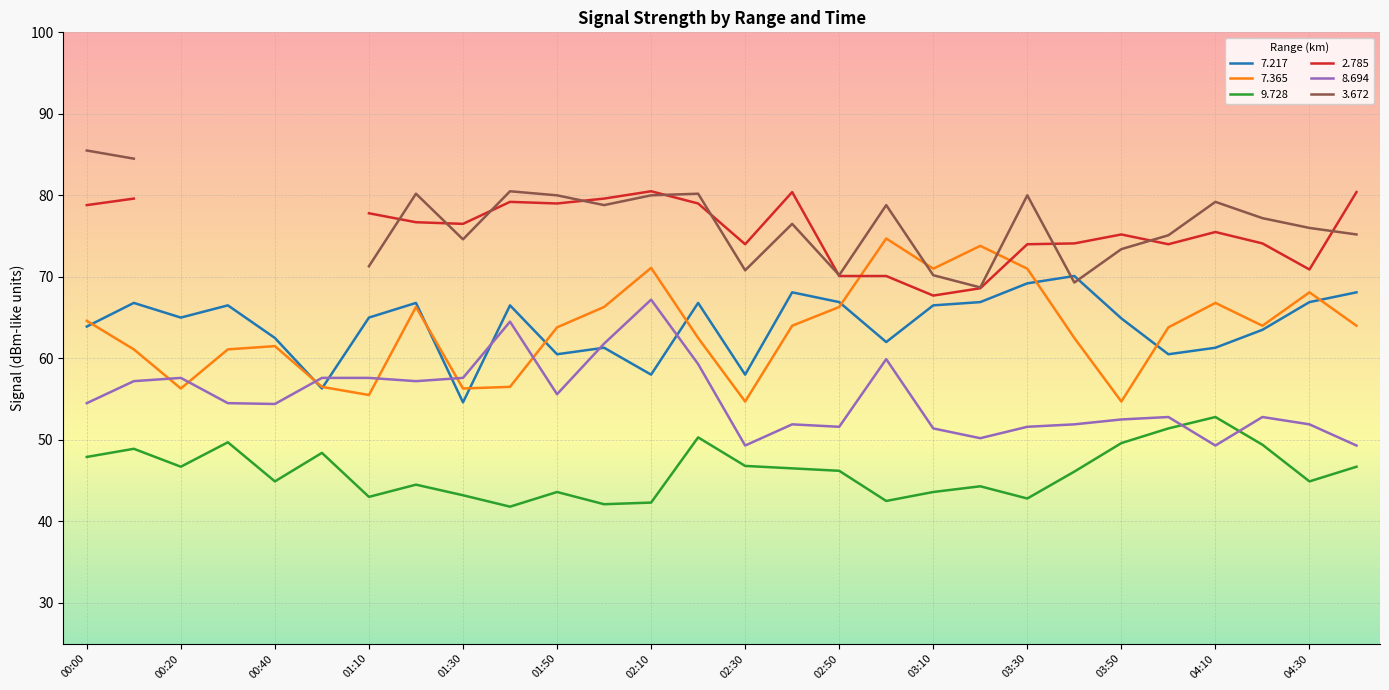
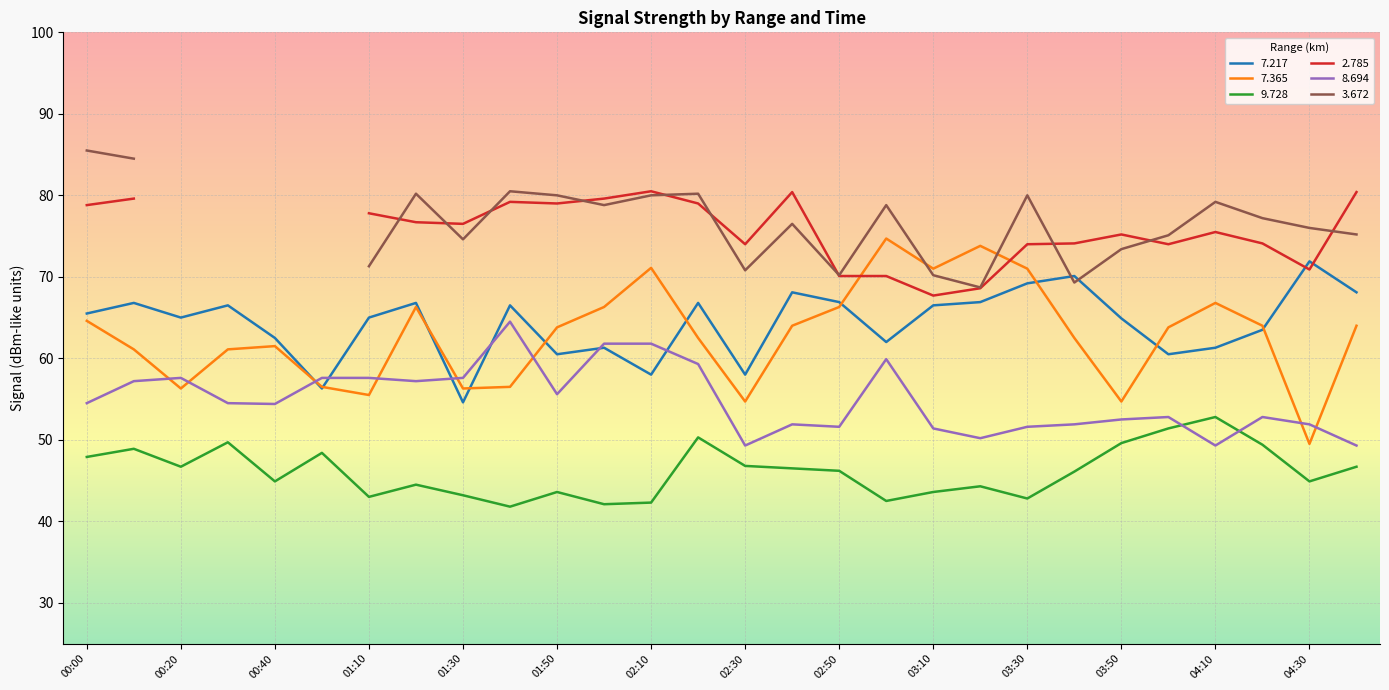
  {
    "7.217": {
-     "00:00": 64,
+     "00:00": 66,
      "00:20": 65,
      "00:40": 63,
      "01:10": 65,
      "01:30": 55,
      "01:50": 61,
      "02:10": 58,
      "02:30": 58,
      "02:50": 67,
      "03:10": 67,
      "03:30": 69,
      "03:50": 65,
      "04:10": 61,
-     "04:30": 67
+     "04:30": 72
    },
    "7.365": {
      "00:00": 65,
      "00:20": 56,
      "00:40": 62,
      "01:10": 56,
      "01:30": 56,
      "01:50": 64,
      "02:10": 71,
      "02:30": 55,
      "02:50": 66,
      "03:10": 71,
      "03:30": 71,
      "03:50": 55,
      "04:10": 67,
-     "04:30": 68
+     "04:30": 50
    },
    "9.728": {
      "00:00": 48,
      "00:20": 47,
      "00:40": 45,
      "01:10": 43,
      "01:30": 43,
      "01:50": 44,
      "02:10": 42,
      "02:30": 47,
      "02:50": 46,
      "03:10": 44,
      "03:30": 43,
      "03:50": 50,
      "04:10": 53,
      "04:30": 45
    },
    "2.785": {
      "00:00": 79,
      "01:10": 78,
      "01:30": 77,
      "01:50": 79,
      "02:10": 81,
      "02:30": 74,
      "03:10": 68,
      "03:30": 74,
      "03:50": 75,
      "04:10": 76,
      "04:30": 71
    },
    "8.694": {
      "00:00": 55,
      "00:20": 58,
      "00:40": 54,
      "01:10": 58,
      "01:30": 58,
      "01:50": 56,
-     "02:10": 67,
+     "02:10": 62,
      "02:30": 49,
      "02:50": 52,
      "03:10": 51,
      "03:30": 52,
      "03:50": 53,
      "04:10": 49,
      "04:30": 52
    },
    "3.672": {
      "00:00": 86,
      "01:10": 71,
      "01:30": 75,
      "01:50": 80,
      "02:10": 80,
      "02:30": 71,
      "03:10": 70,
      "03:30": 80,
      "03:50": 73,
      "04:10": 79,
      "04:30": 76
    }
  }
